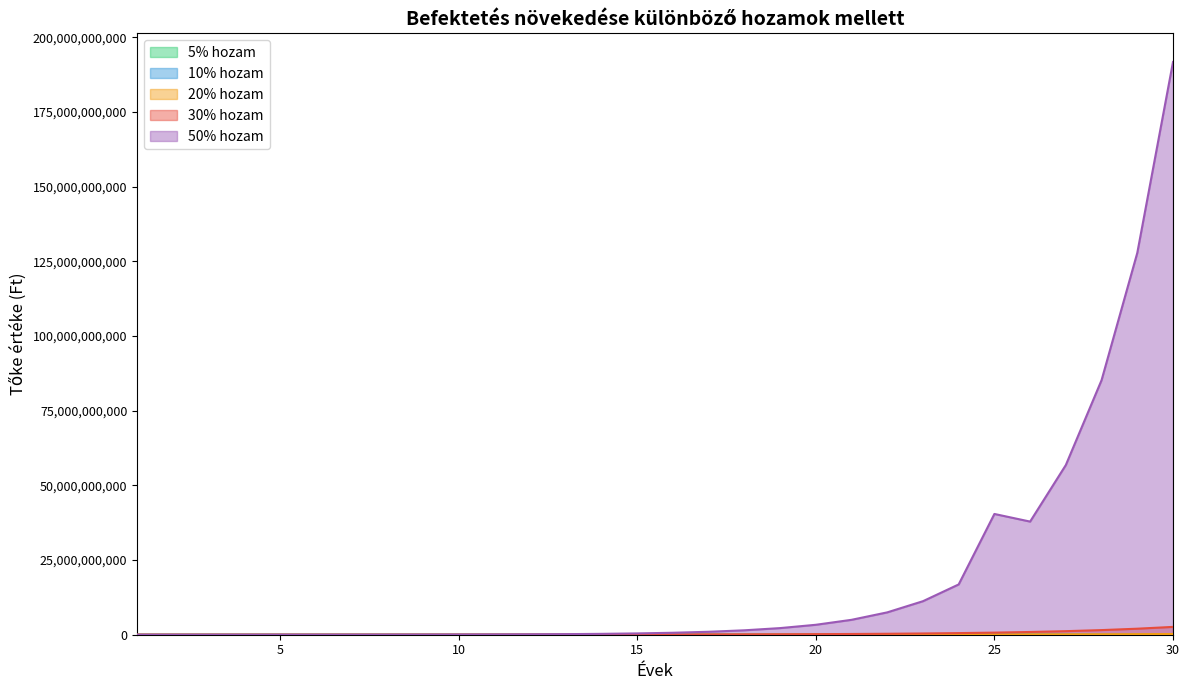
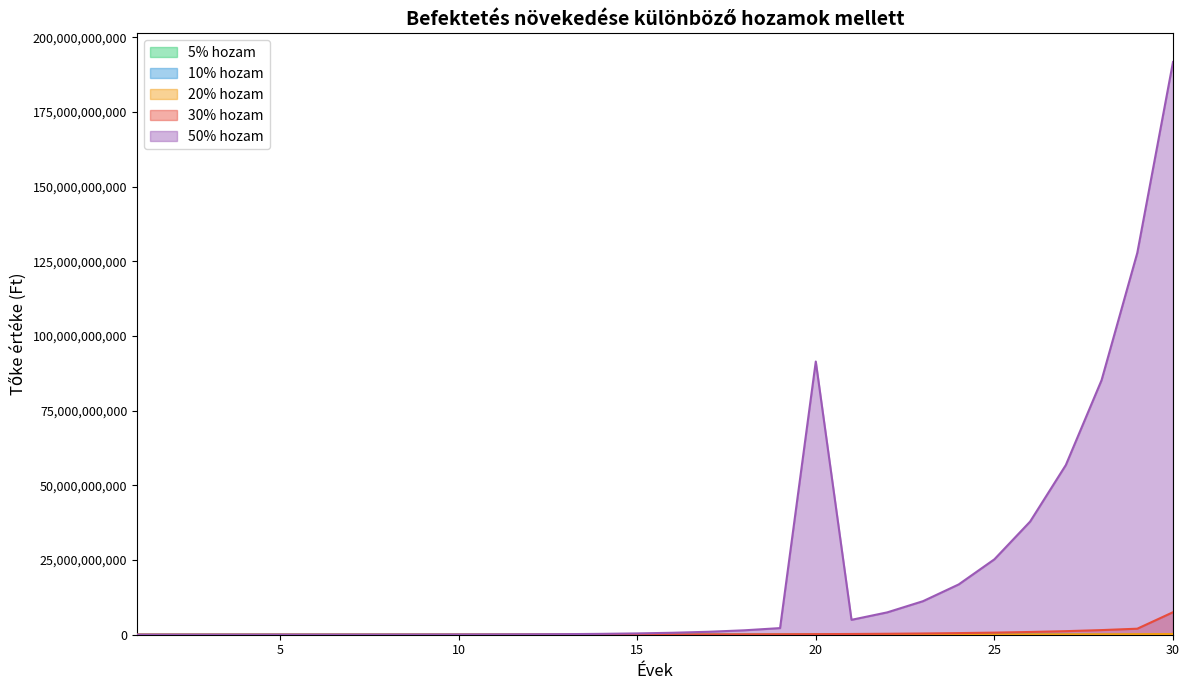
  {
    "30% hozam": {
-     "30": "3,000,000,000"
+     "30": "8,000,000,000"
    },
    "50% hozam": {
-     "20": "3,000,000,000",
-     "25": "40,000,000,000",
+     "20": "91,000,000,000",
+     "25": "25,000,000,000",
      "30": "192,000,000,000"
    }
  }
